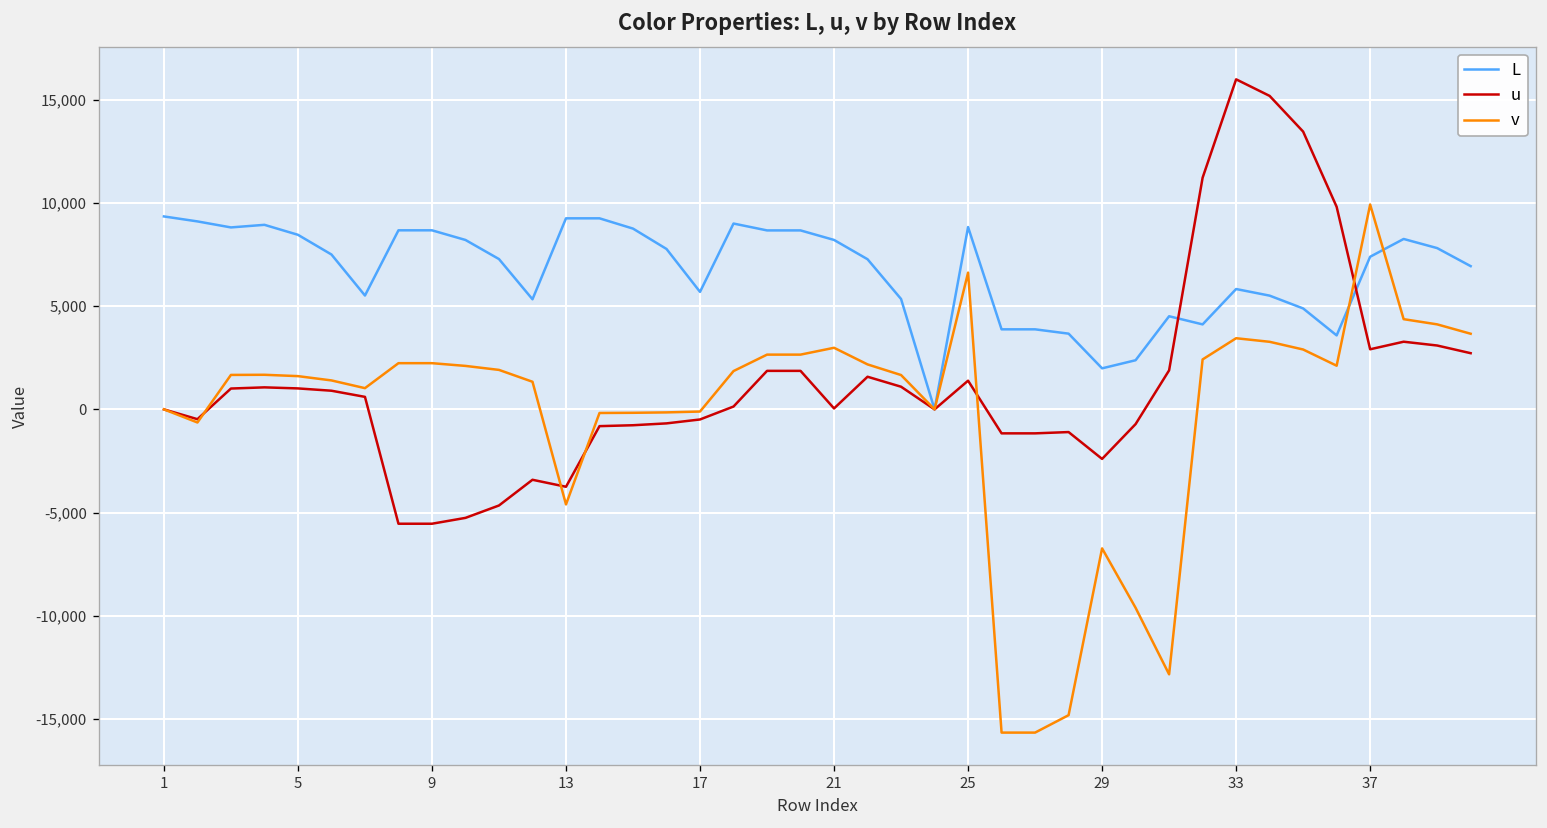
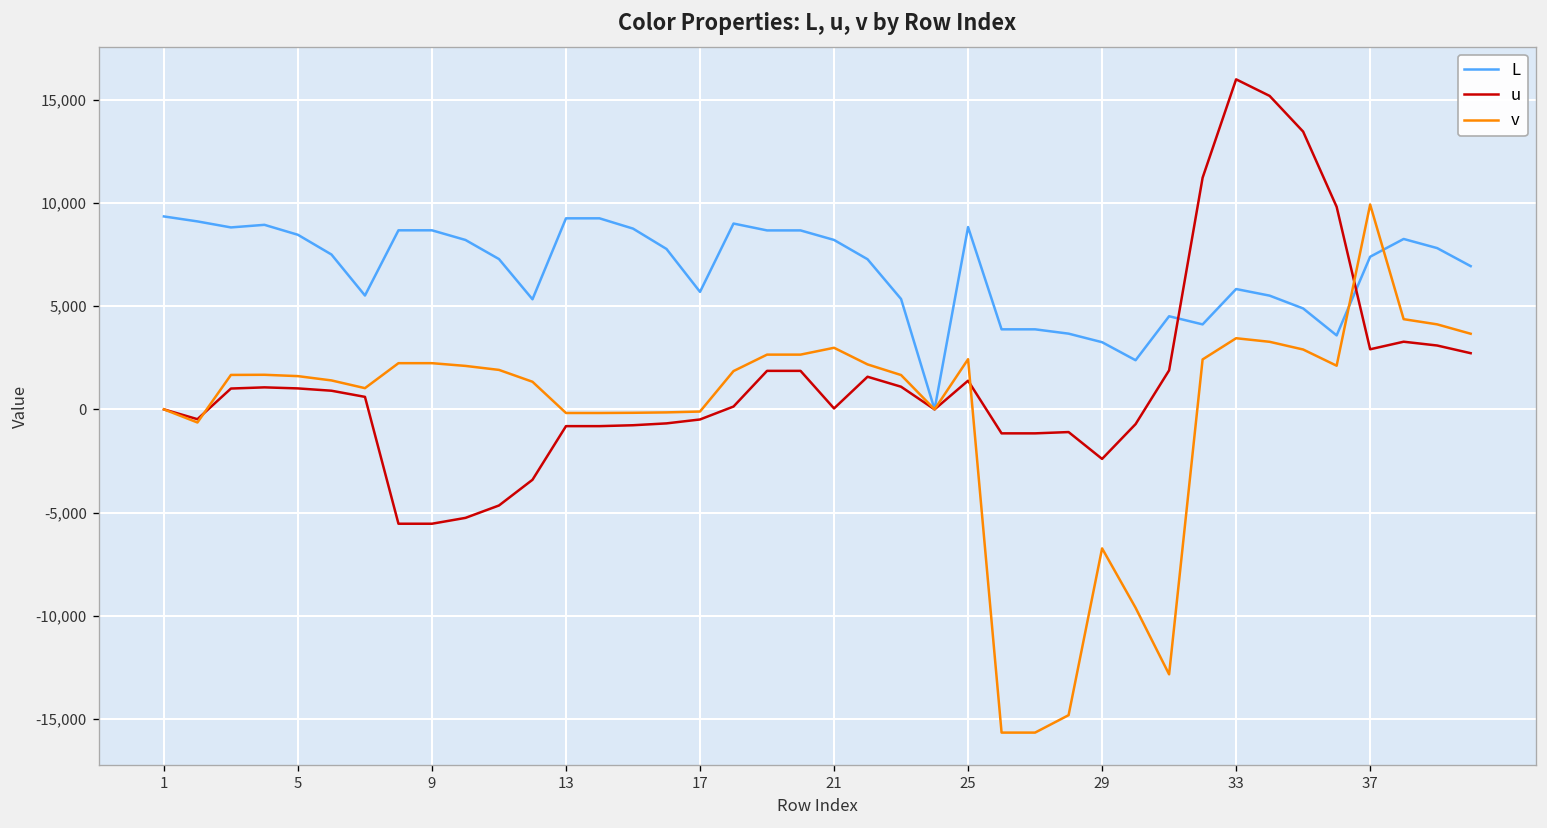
  {
    "L": {
      "1": "9,300",
      "5": "8,500",
      "9": "8,700",
      "13": "9,200",
      "17": "5,700",
      "21": "8,200",
      "25": "8,800",
-     "29": "2,000",
+     "29": "3,300",
      "33": "5,800",
      "37": "7,400"
    },
    "u": {
      "5": "1,000",
      "9": "-5,500",
-     "13": "-3,700",
+     "13": "-800",
      "17": "-500",
      "21": "0",
      "25": "1,400",
      "29": "-2,400",
      "33": "16,000",
      "37": "2,900"
    },
    "v": {
      "5": "1,600",
      "9": "2,200",
-     "13": "-4,600",
+     "13": "-200",
      "17": "-100",
      "21": "3,000",
-     "25": "6,600",
+     "25": "2,400",
      "29": "-6,700",
      "33": "3,400",
      "37": "9,900"
    }
  }
